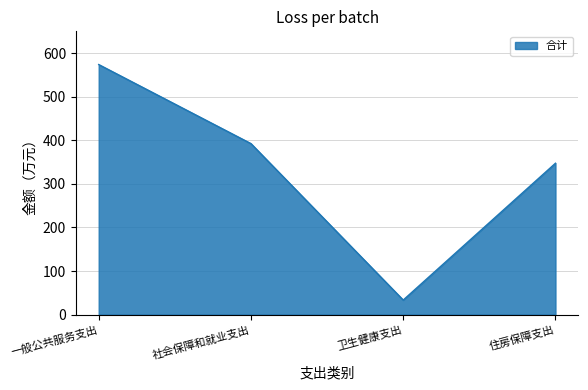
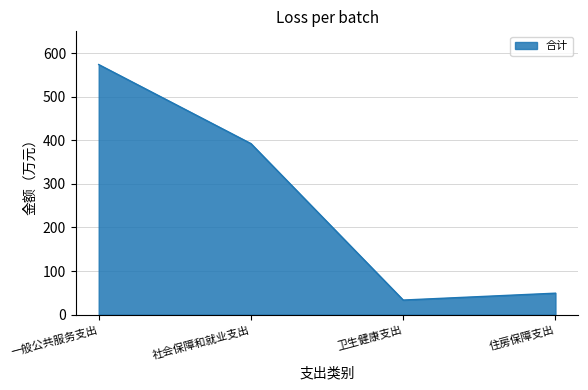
  {
    "一般公共服务支出": 570,
    "社会保障和就业支出": 390,
    "卫生健康支出": 30,
-   "住房保障支出": 350
+   "住房保障支出": 50
  }
